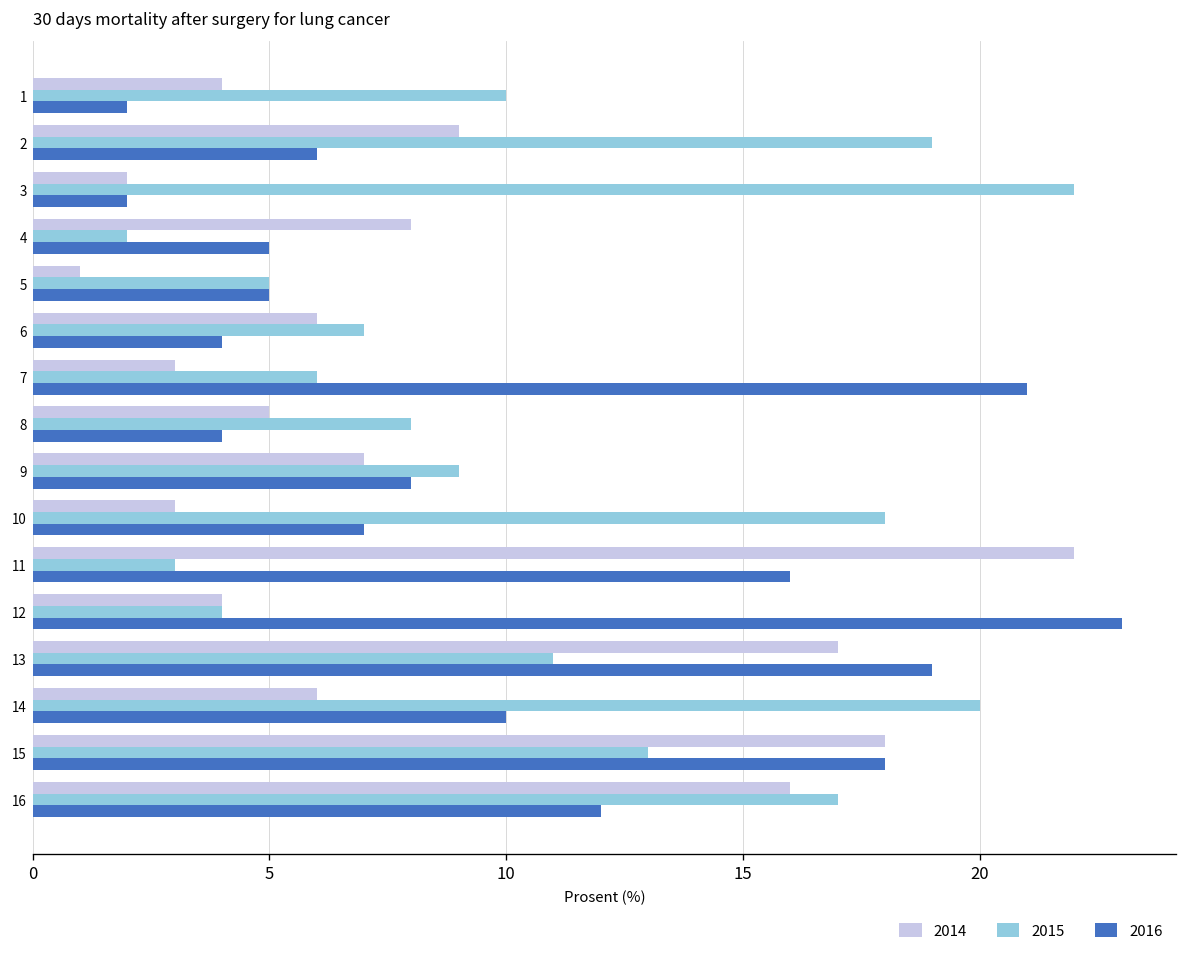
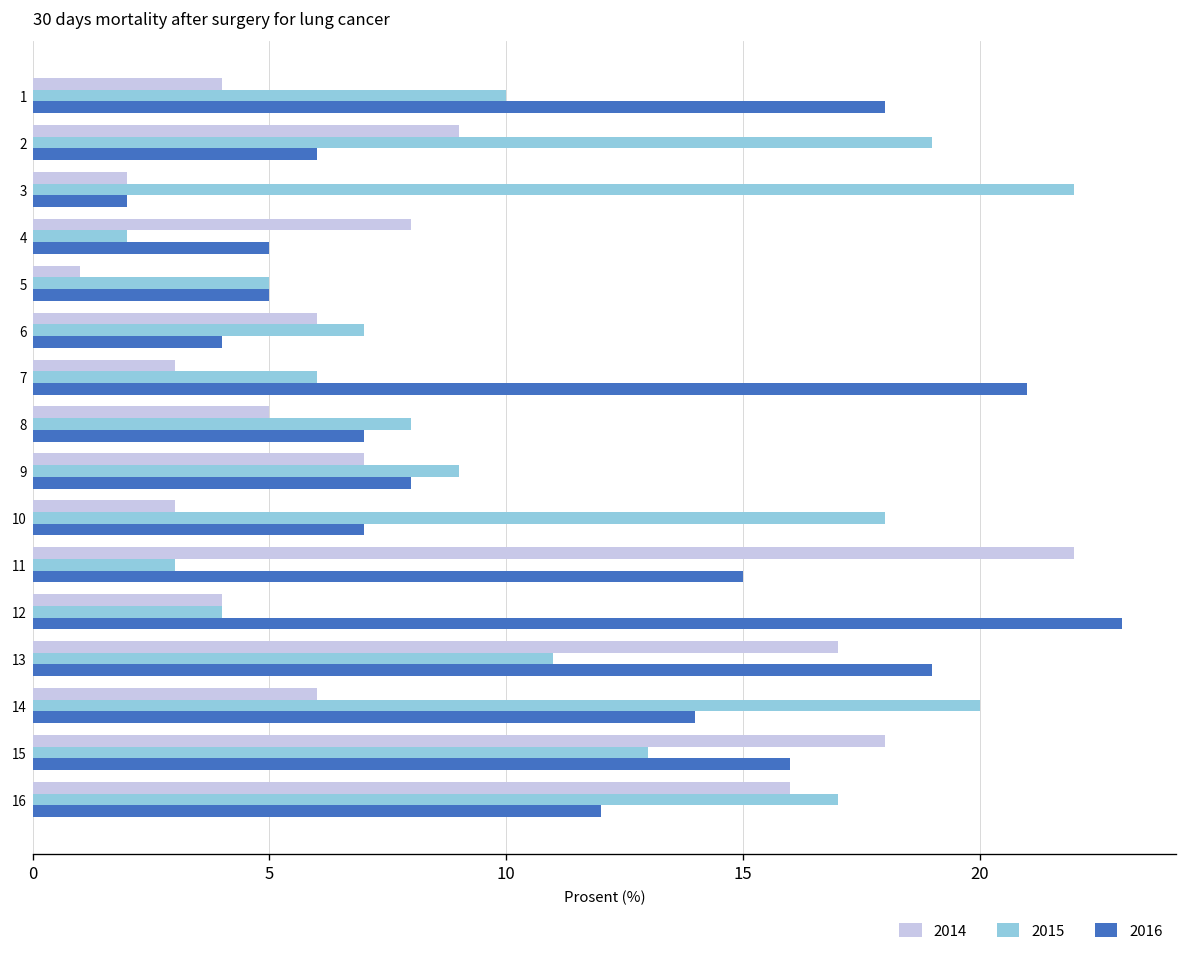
  {
    "2016": {
-     "1": 2,
+     "1": 18,
      "2": 6,
      "3": 2,
      "4": 5,
      "5": 5,
      "6": 4,
      "7": 21,
-     "8": 4,
+     "8": 7,
      "9": 8,
      "10": 7,
-     "11": 16,
+     "11": 15,
      "12": 23,
      "13": 19,
-     "14": 10,
-     "15": 18,
+     "14": 14,
+     "15": 16,
      "16": 12
    }
  }
